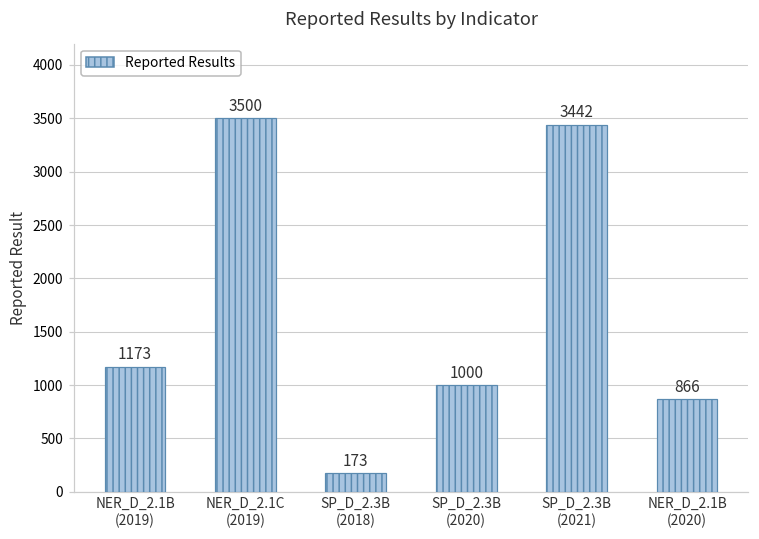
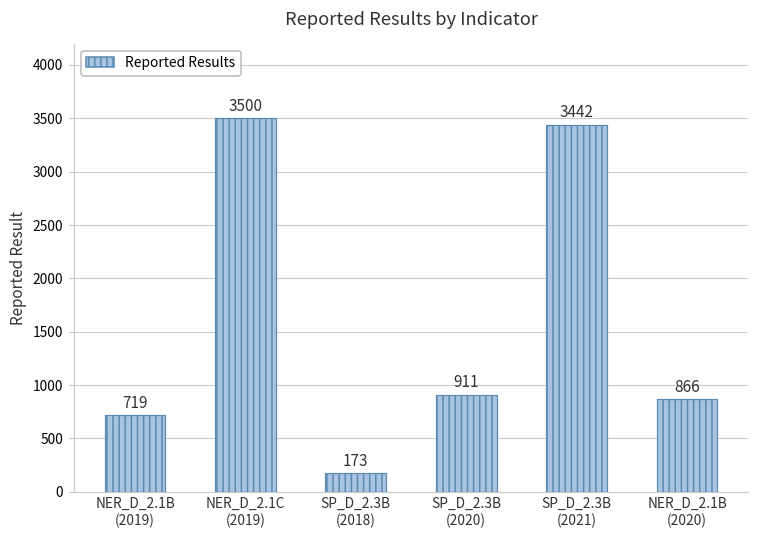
  {
-   "NER_D_2.1B (2019)": 1173,
+   "NER_D_2.1B (2019)": 719,
    "NER_D_2.1C (2019)": 3500,
    "SP_D_2.3B (2018)": 173,
-   "SP_D_2.3B (2020)": 1000,
+   "SP_D_2.3B (2020)": 911,
    "SP_D_2.3B (2021)": 3442,
    "NER_D_2.1B (2020)": 866
  }
